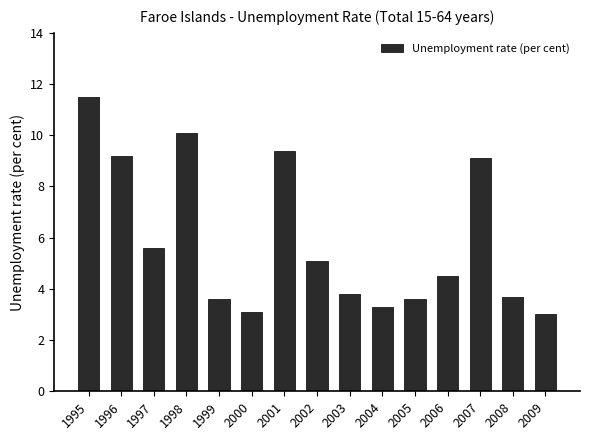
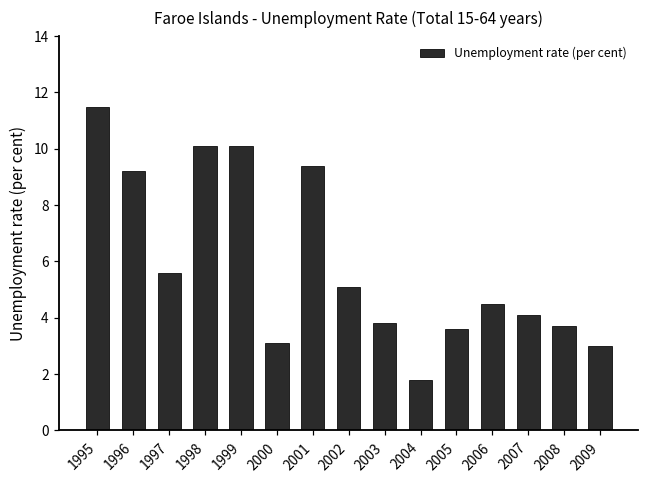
  {
    "1995": 11.5,
    "1996": 9.2,
    "1997": 5.6,
    "1998": 10.1,
-   "1999": 3.6,
+   "1999": 10.1,
    "2000": 3.1,
    "2001": 9.4,
    "2002": 5.1,
    "2003": 3.8,
-   "2004": 3.3,
+   "2004": 1.8,
    "2005": 3.6,
    "2006": 4.5,
-   "2007": 9.1,
+   "2007": 4.1,
    "2008": 3.7,
    "2009": 3.0
  }
